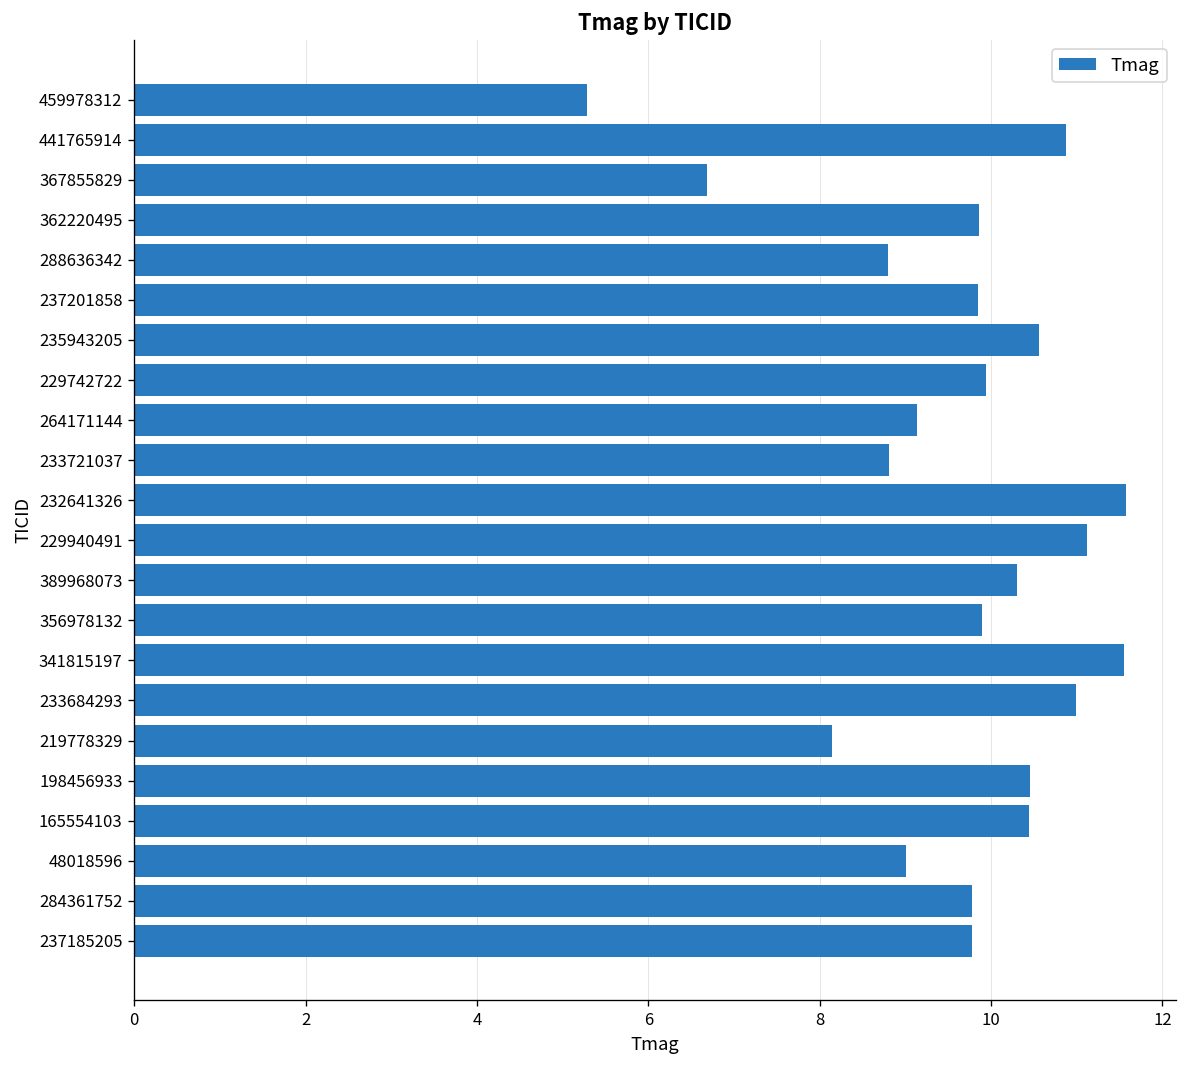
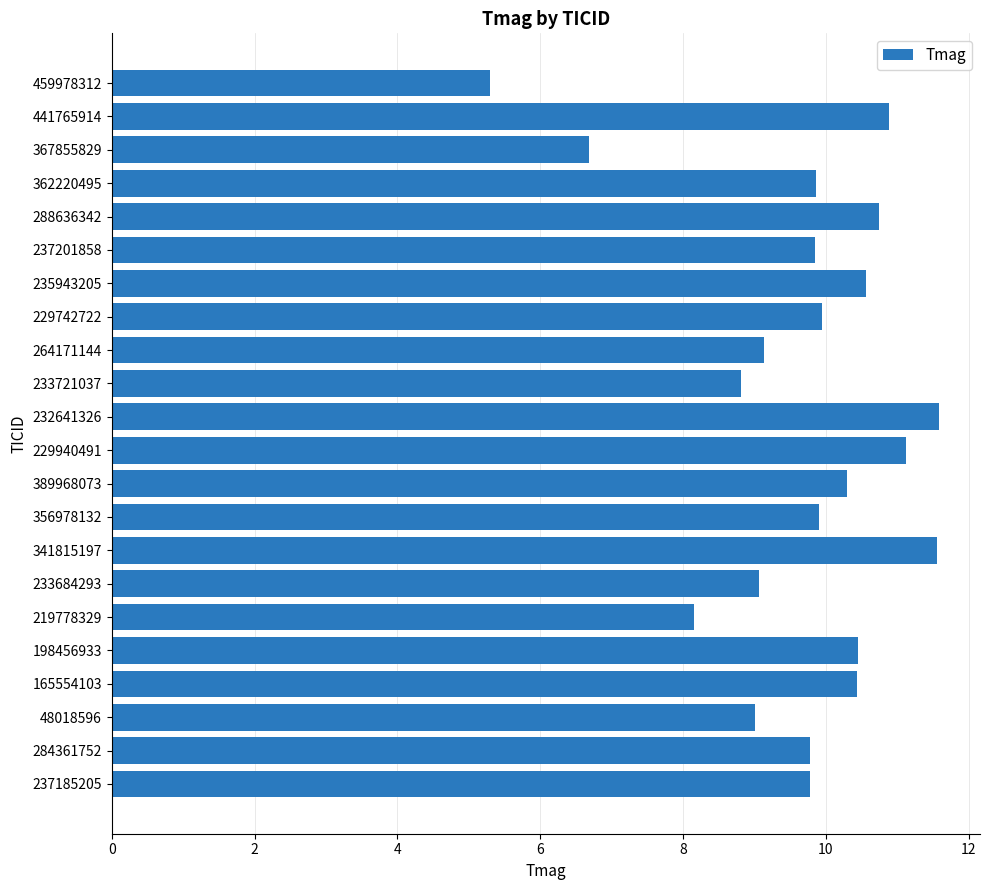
  {
    "459978312": 5.3,
    "441765914": 10.9,
    "367855829": 6.7,
    "362220495": 9.9,
-   "288636342": 8.8,
+   "288636342": 10.7,
    "237201858": 9.9,
    "235943205": 10.6,
    "229742722": 9.9,
    "264171144": 9.1,
    "233721037": 8.8,
    "232641326": 11.6,
    "229940491": 11.1,
    "389968073": 10.3,
    "356978132": 9.9,
    "341815197": 11.6,
-   "233684293": 11.0,
+   "233684293": 9.1,
    "219778329": 8.2,
    "198456933": 10.5,
    "165554103": 10.4,
    "48018596": 9.0,
    "284361752": 9.8,
    "237185205": 9.8
  }
